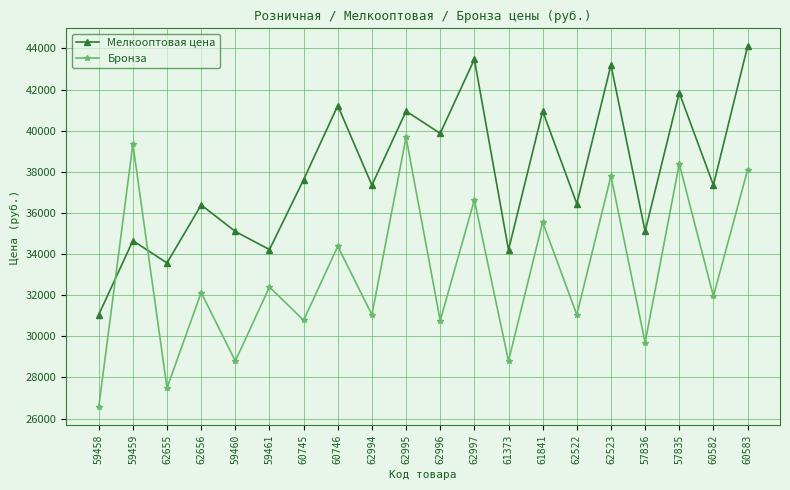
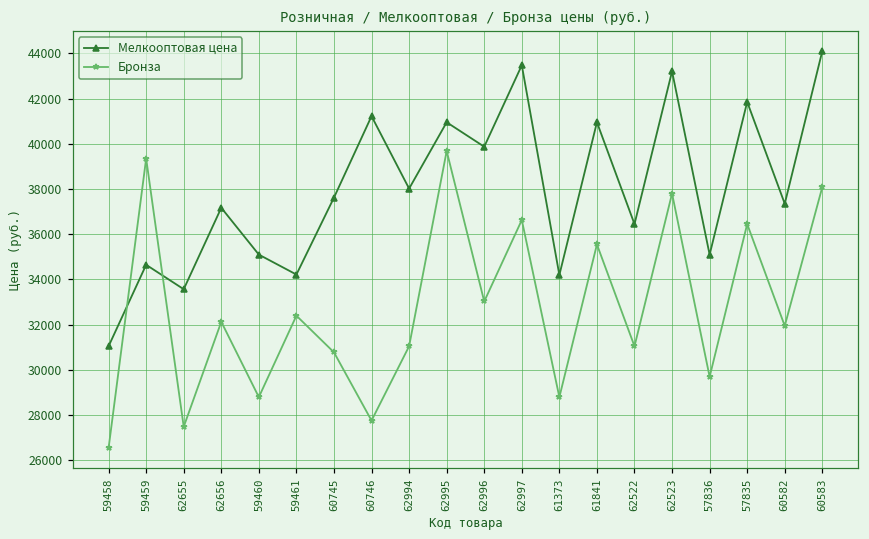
  {
    "Мелкооптовая цена": {
      "59458": 31100,
      "59459": 34700,
      "62655": 33600,
-     "62656": 36400,
+     "62656": 37200,
      "59460": 35100,
      "59461": 34200,
      "60745": 37600,
      "60746": 41200,
-     "62994": 37400,
+     "62994": 38000,
      "62995": 41000,
      "62996": 39900,
      "62997": 43500,
      "61373": 34200,
      "61841": 41000,
      "62522": 36500,
      "62523": 43200,
      "57836": 35100,
      "57835": 41900,
      "60582": 37400,
      "60583": 44100
    },
    "Бронза": {
      "59458": 26600,
      "59459": 39300,
      "62655": 27500,
      "62656": 32100,
      "59460": 28800,
      "59461": 32400,
      "60745": 30800,
-     "60746": 34400,
+     "60746": 27800,
      "62994": 31100,
      "62995": 39700,
-     "62996": 30800,
+     "62996": 33000,
      "62997": 36600,
      "61373": 28800,
      "61841": 35600,
      "62522": 31100,
      "62523": 37800,
      "57836": 29700,
-     "57835": 38400,
+     "57835": 36500,
      "60582": 32000,
      "60583": 38100
    }
  }
